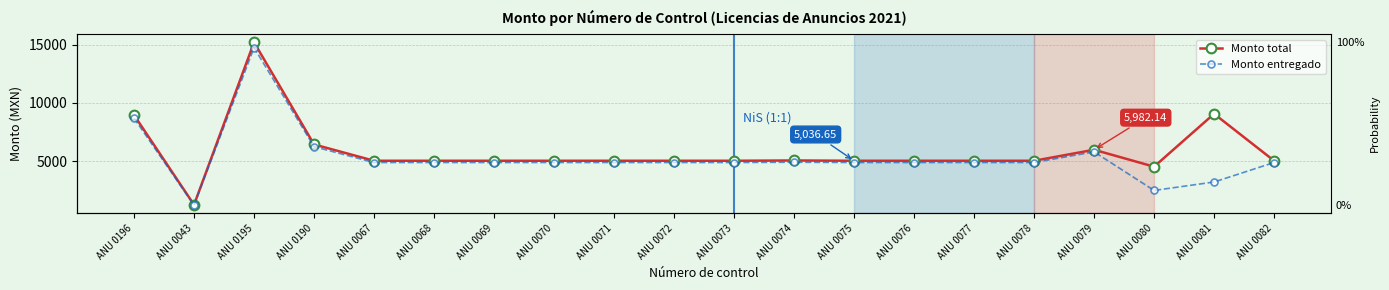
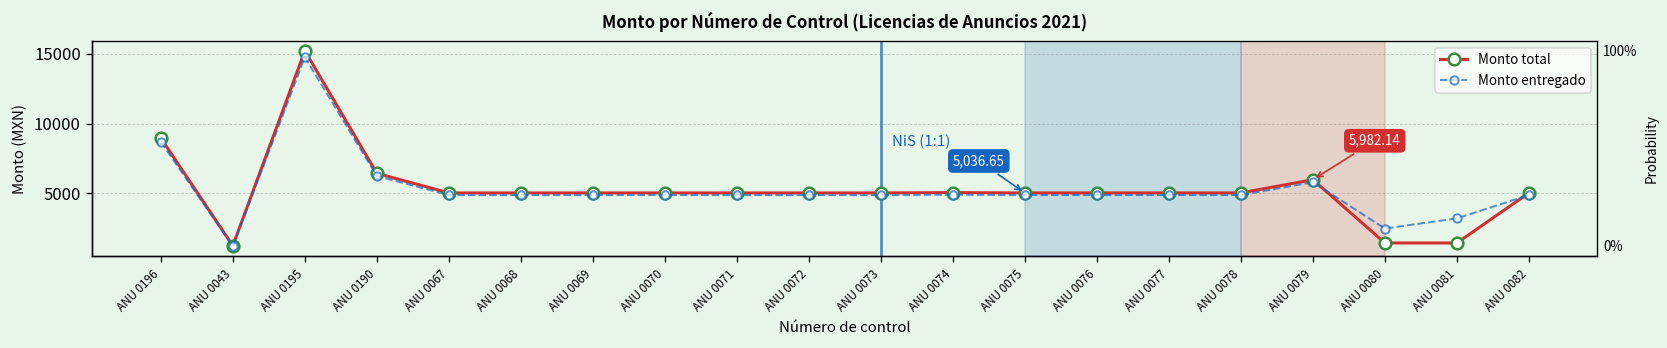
  {
    "Monto total": {
      "ANU 0196": 9000,
      "ANU 0195": 15200,
-     "ANU 0080": 4500,
-     "ANU 0081": 9100
+     "ANU 0080": 1500,
+     "ANU 0081": 1500
    },
    "Monto entregado": {
      "ANU 0196": 8700,
      "ANU 0195": 14800,
      "ANU 0080": 2500,
      "ANU 0081": 3200
    }
  }
